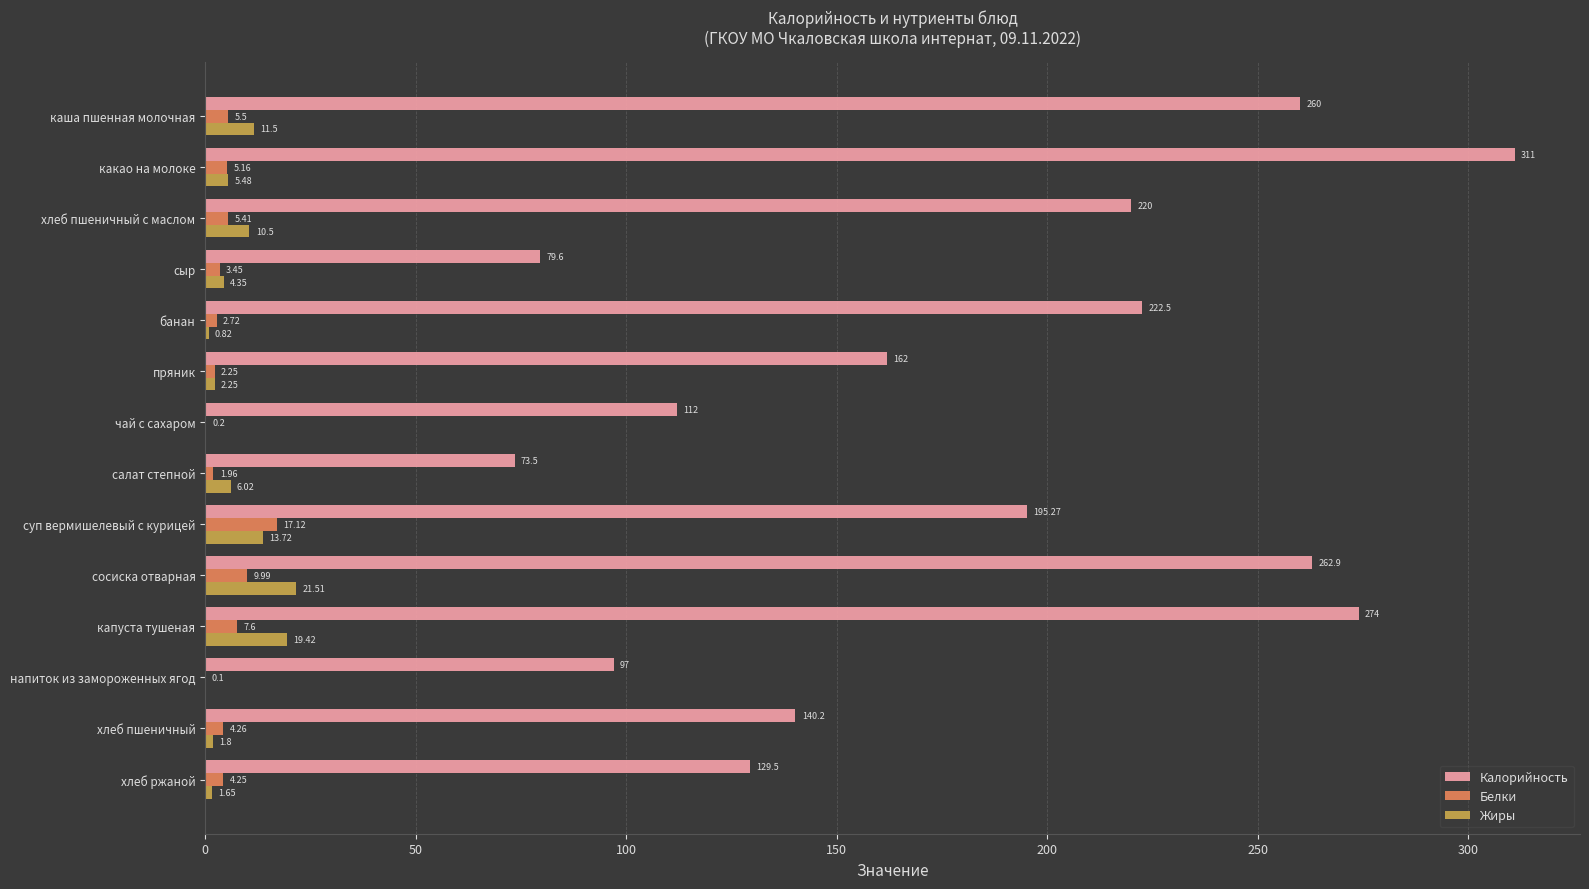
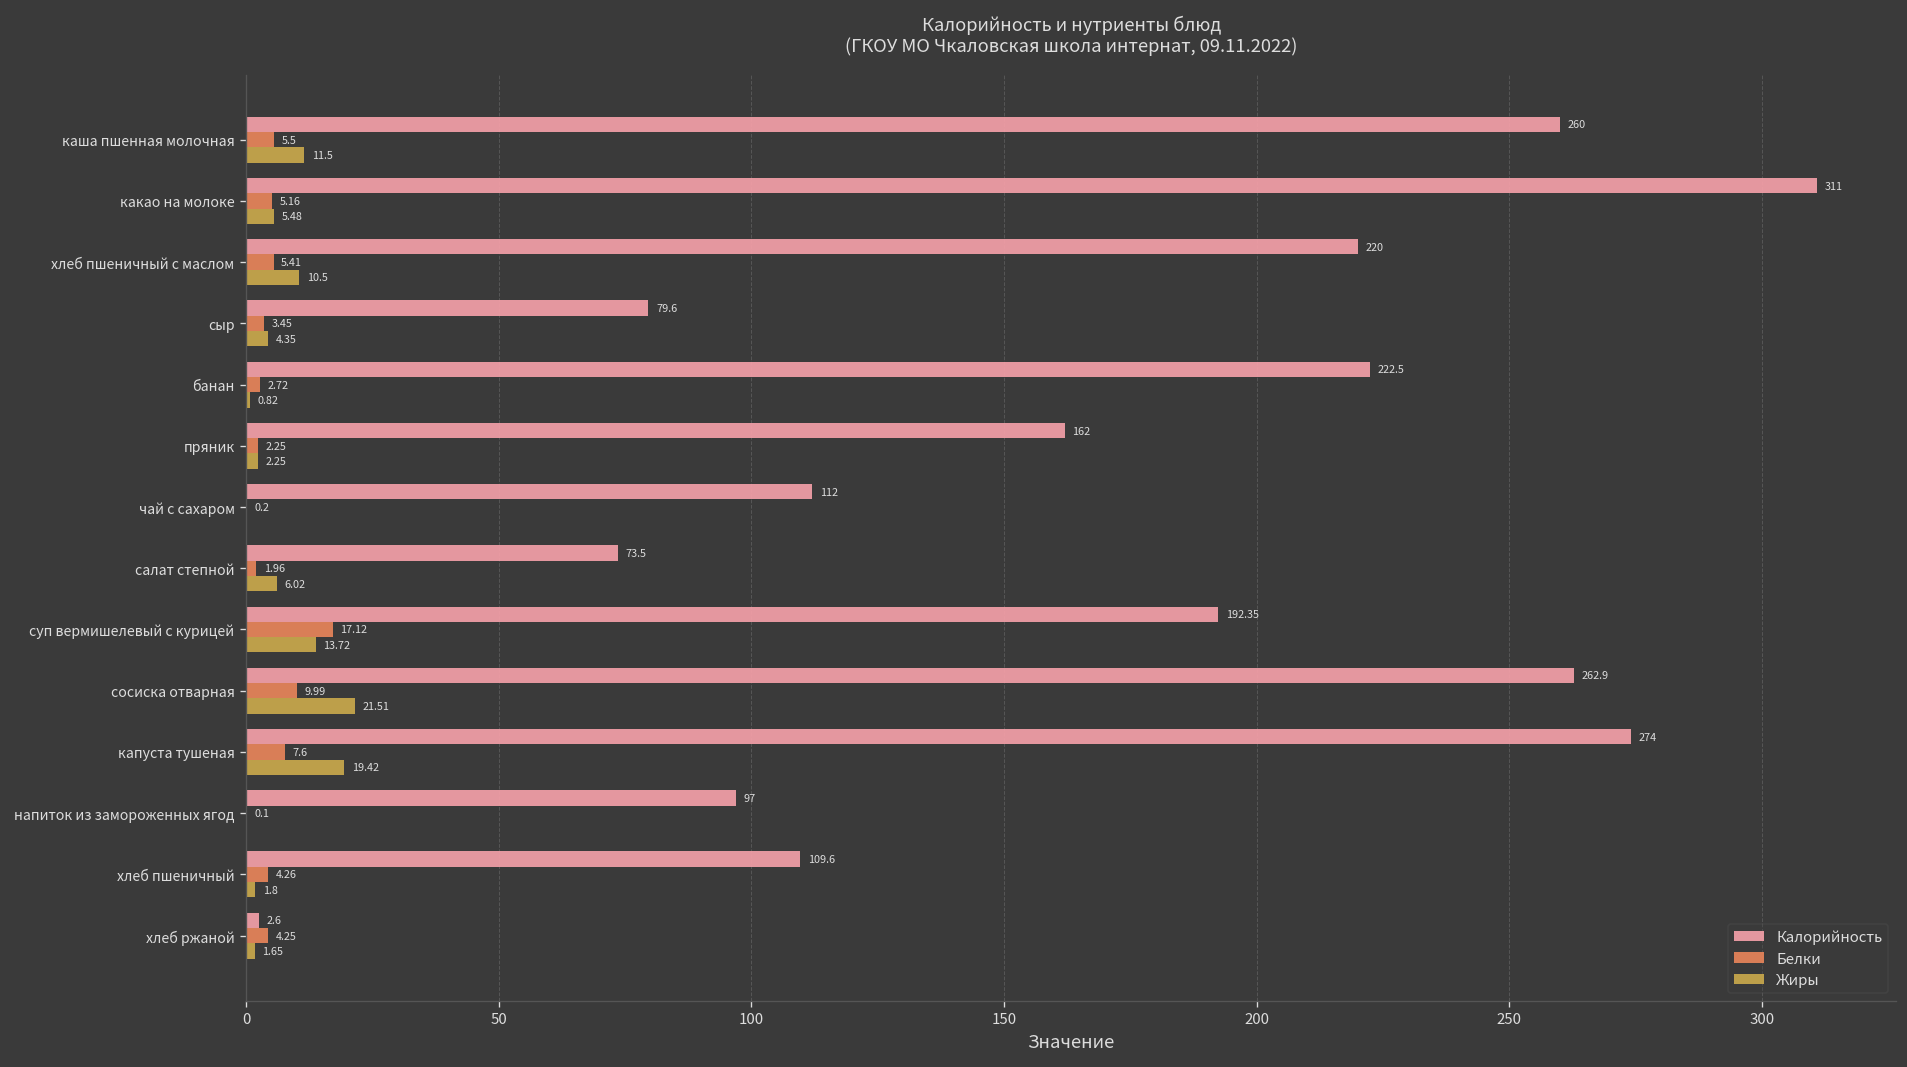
  {
    "Калорийность": {
      "каша пшенная молочная": 260,
      "какао на молоке": 311,
      "хлеб пшеничный с маслом": 220,
      "сыр": 79.6,
      "банан": 222.5,
      "пряник": 162,
      "чай с сахаром": 112,
      "салат степной": 73.5,
-     "суп вермишелевый с курицей": 195.27,
+     "суп вермишелевый с курицей": 192.35,
      "сосиска отварная": 262.9,
      "капуста тушеная": 274,
      "напиток из замороженных ягод": 97,
-     "хлеб пшеничный": 140.2,
-     "хлеб ржаной": 129.5
+     "хлеб пшеничный": 109.6,
+     "хлеб ржаной": 2.6
    }
  }
